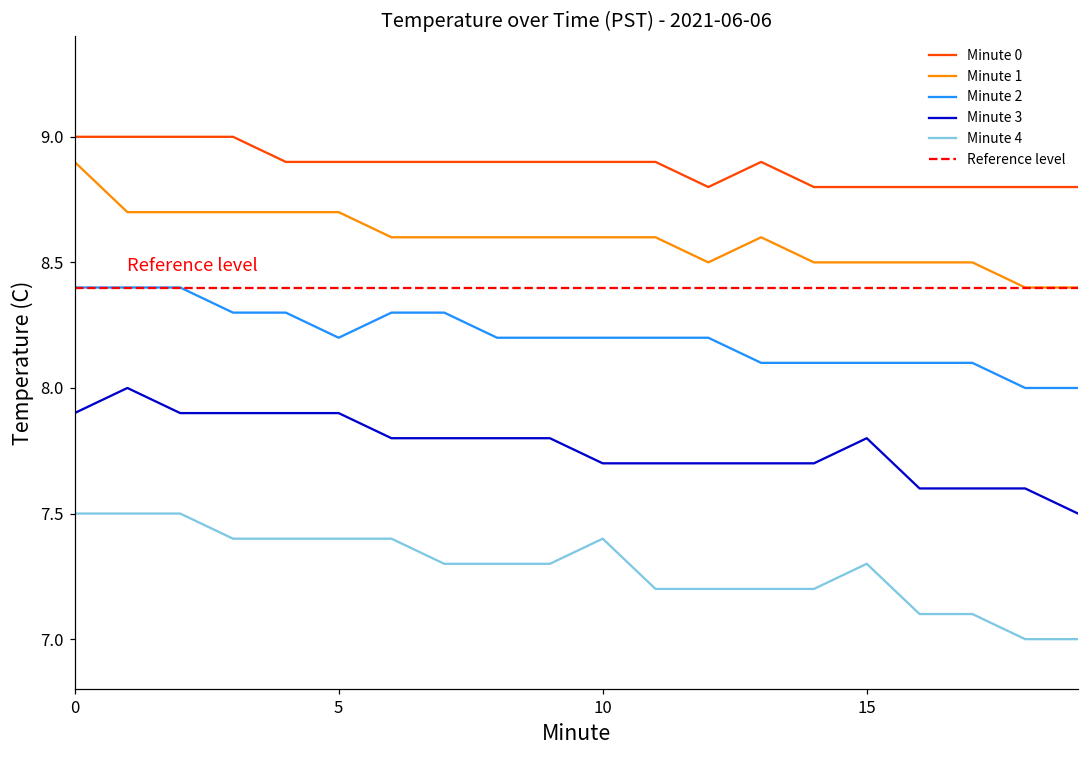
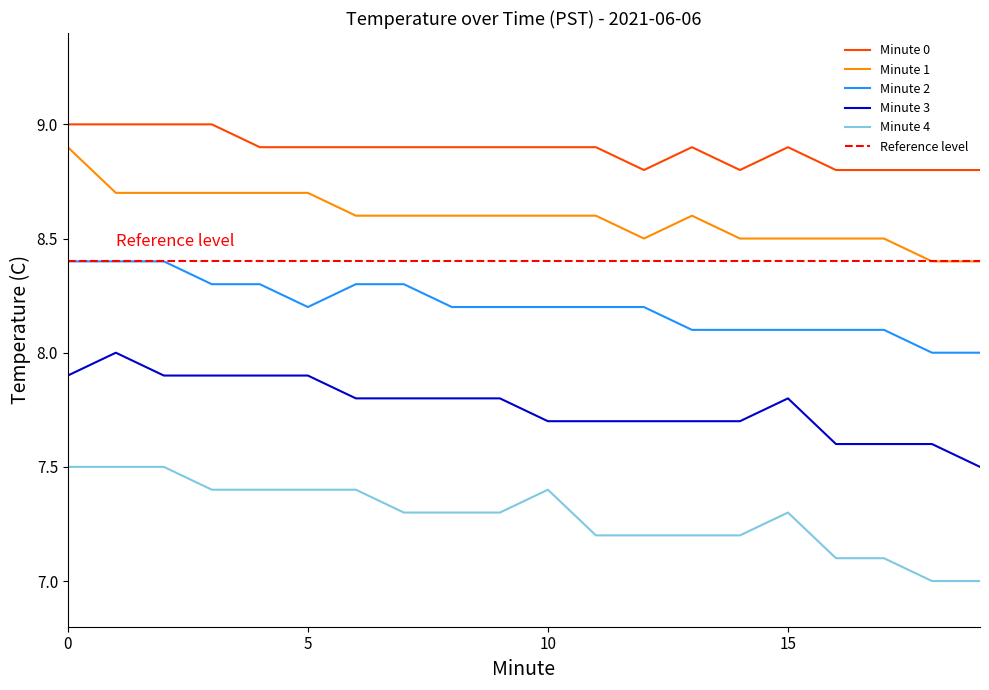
  {
    "Minute 0": {
      "0": 9.0,
      "5": 8.9,
      "10": 8.9,
-     "15": 8.8
+     "15": 8.9
    },
    "Minute 1": {
      "0": 8.9,
      "5": 8.7,
      "10": 8.6,
      "15": 8.5
    },
    "Minute 2": {
      "0": 8.4,
      "5": 8.2,
      "10": 8.2,
      "15": 8.1
    },
    "Minute 3": {
      "0": 7.9,
      "5": 7.9,
      "10": 7.7,
      "15": 7.8
    },
    "Minute 4": {
      "0": 7.5,
      "5": 7.4,
      "10": 7.4,
      "15": 7.3
    }
  }
